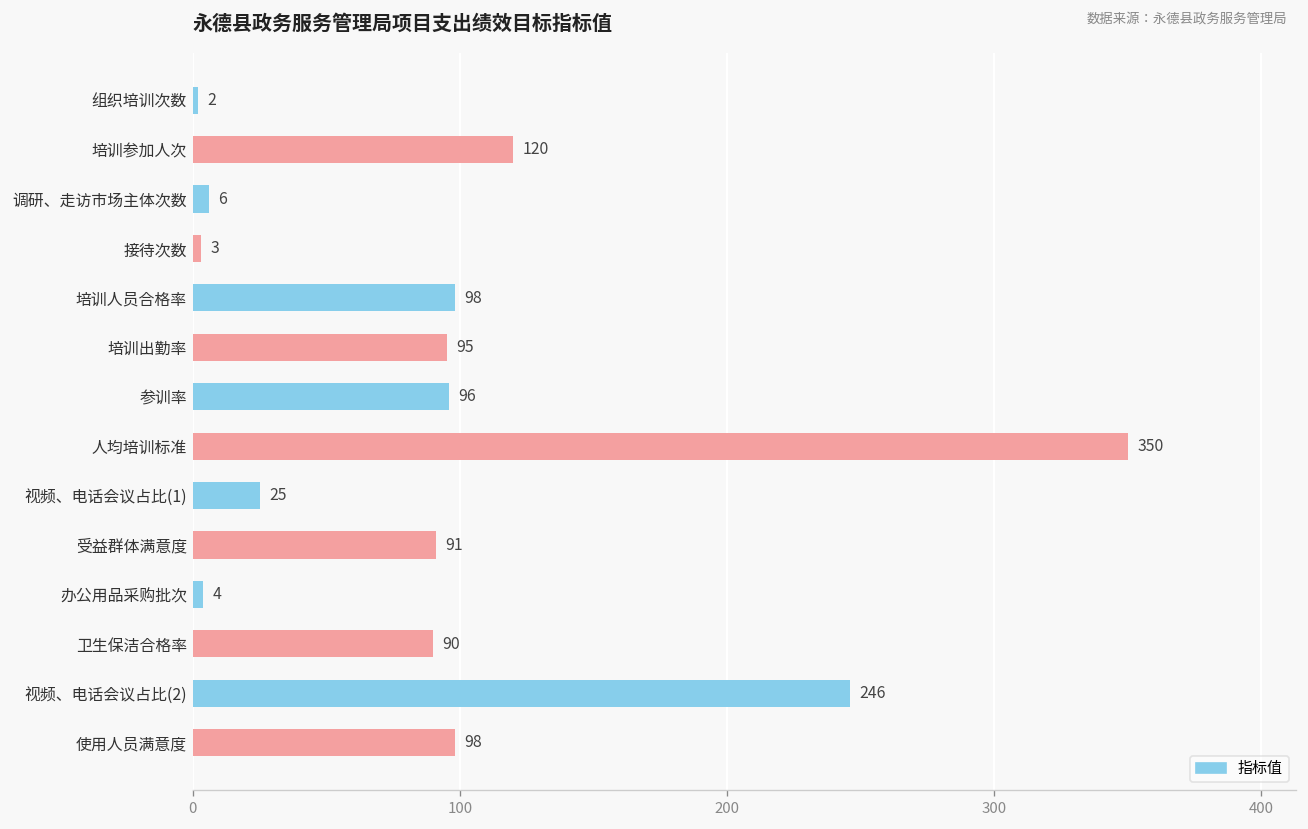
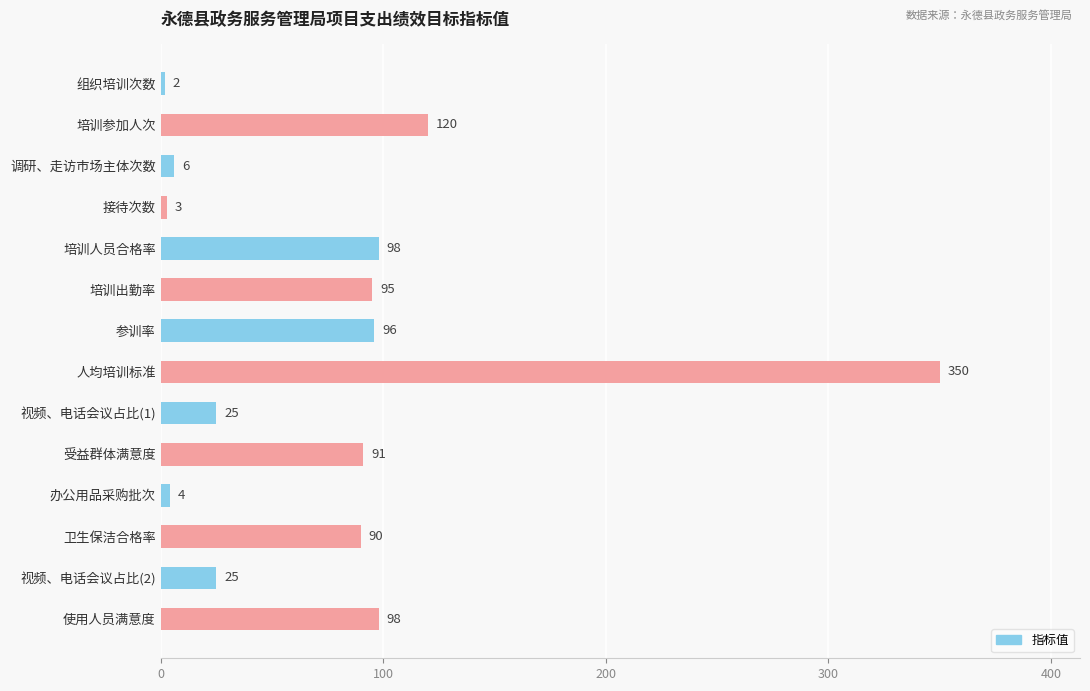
  {
    "组织培训次数": 2,
    "培训参加人次": 120,
    "调研、走访市场主体次数": 6,
    "接待次数": 3,
    "培训人员合格率": 98,
    "培训出勤率": 95,
    "参训率": 96,
    "人均培训标准": 350,
    "视频、电话会议占比(1)": 25,
    "受益群体满意度": 91,
    "办公用品采购批次": 4,
    "卫生保洁合格率": 90,
-   "视频、电话会议占比(2)": 246,
+   "视频、电话会议占比(2)": 25,
    "使用人员满意度": 98
  }
